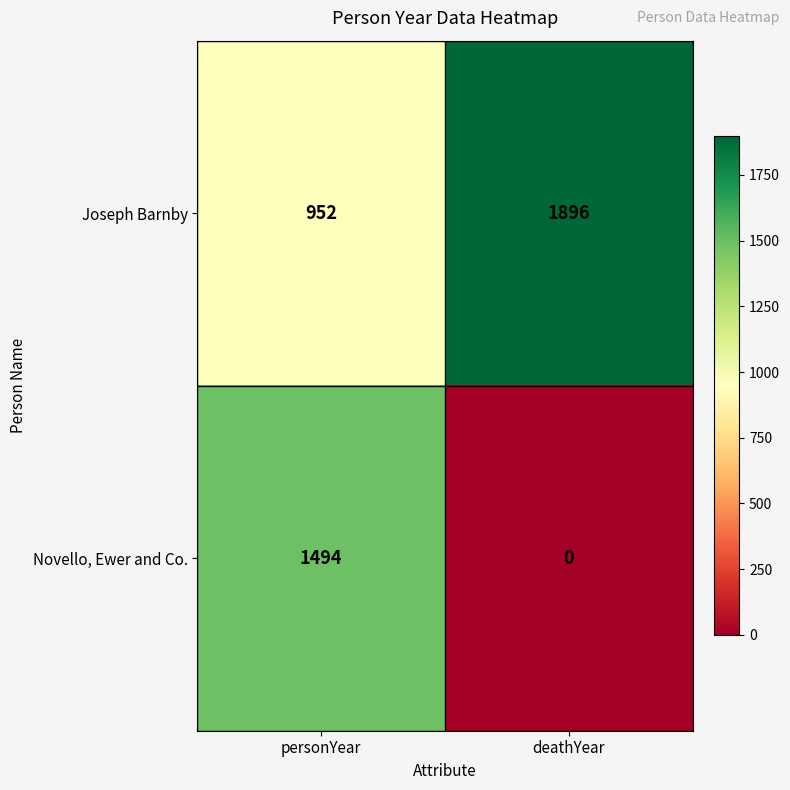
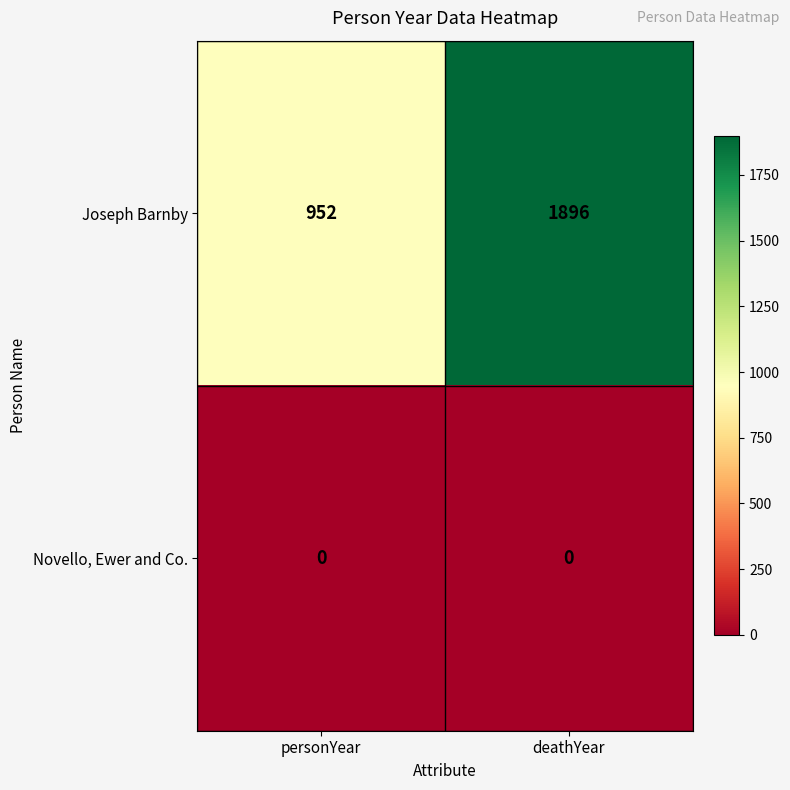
  {
    "Joseph Barnby": {
      "personYear": 952,
      "deathYear": 1896
    },
    "Novello, Ewer and Co.": {
-     "personYear": 1494,
+     "personYear": 0,
      "deathYear": 0
    }
  }
